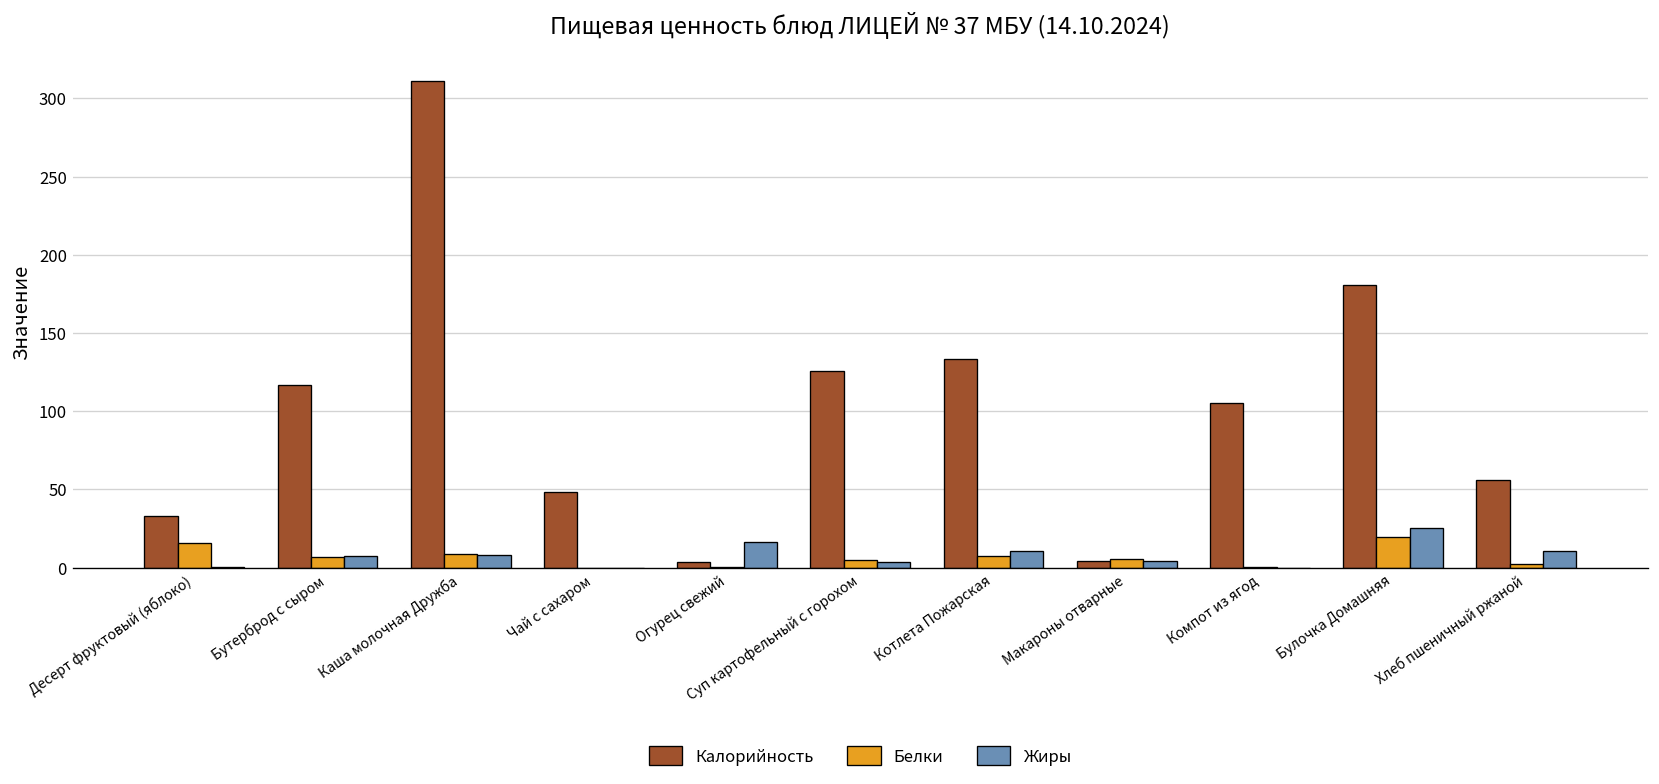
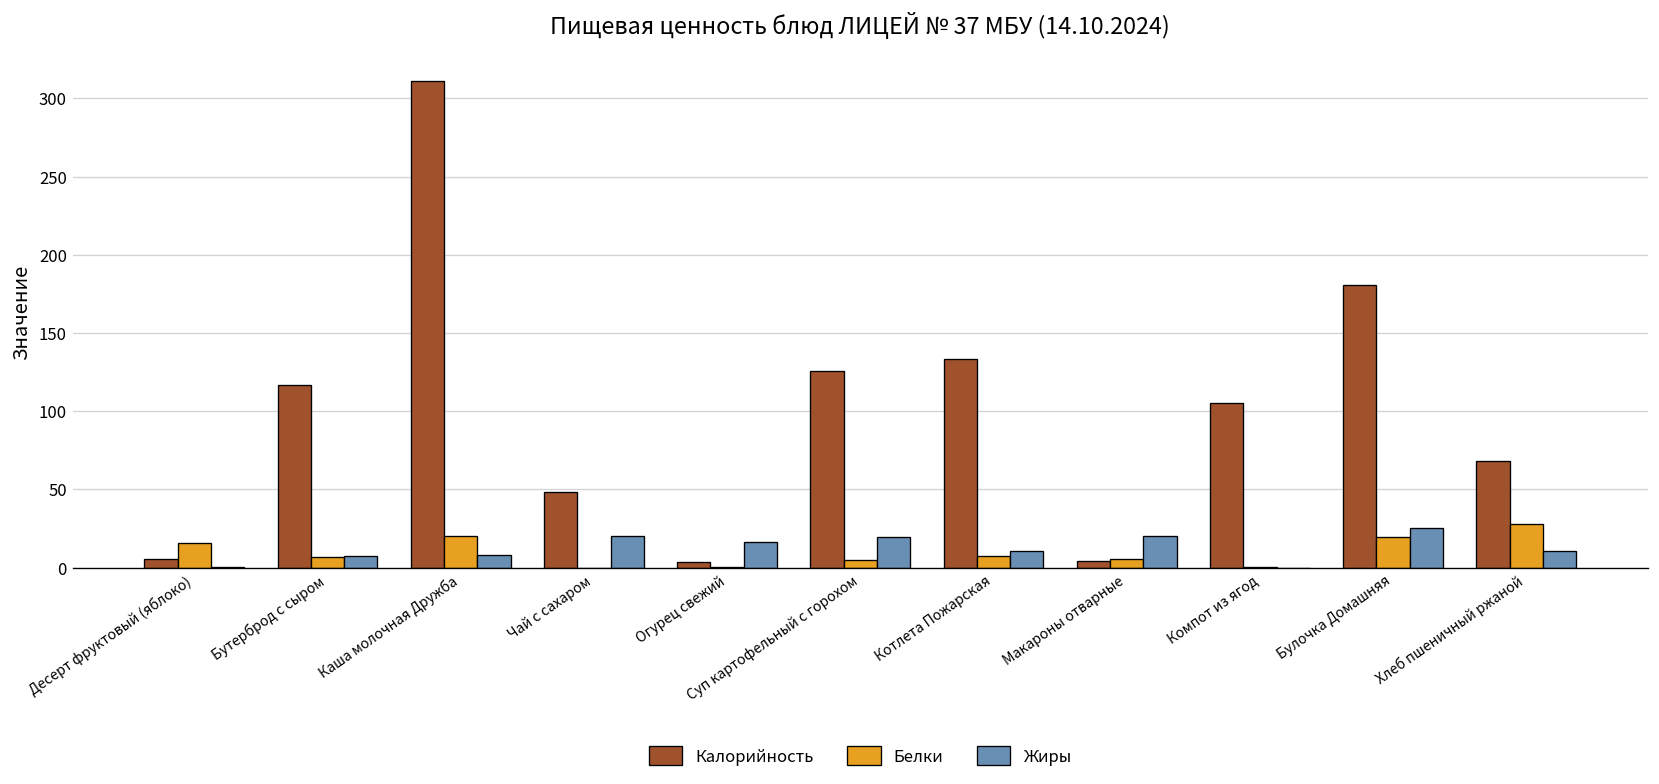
  {
    "Калорийность": {
-     "Десерт фруктовый (яблоко)": 33,
+     "Десерт фруктовый (яблоко)": 6,
      "Бутерброд с сыром": 117,
      "Каша молочная Дружба": 311,
      "Чай с сахаром": 49,
      "Огурец свежий": 3,
      "Суп картофельный с горохом": 126,
      "Котлета Пожарская": 133,
      "Макароны отварные": 4,
      "Компот из ягод": 106,
      "Булочка Домашняя": 181,
-     "Хлеб пшеничный ржаной": 56
+     "Хлеб пшеничный ржаной": 68
    },
    "Белки": {
      "Десерт фруктовый (яблоко)": 16,
      "Бутерброд с сыром": 7,
-     "Каша молочная Дружба": 9,
+     "Каша молочная Дружба": 20,
      "Суп картофельный с горохом": 5,
      "Котлета Пожарская": 7,
      "Макароны отварные": 6,
      "Булочка Домашняя": 20,
-     "Хлеб пшеничный ржаной": 2
+     "Хлеб пшеничный ржаной": 28
    },
    "Жиры": {
      "Бутерброд с сыром": 8,
      "Каша молочная Дружба": 8,
-     "Чай с сахаром": 0,
+     "Чай с сахаром": 20,
      "Огурец свежий": 16,
-     "Суп картофельный с горохом": 4,
+     "Суп картофельный с горохом": 20,
      "Котлета Пожарская": 11,
-     "Макароны отварные": 4,
+     "Макароны отварные": 21,
      "Булочка Домашняя": 25,
      "Хлеб пшеничный ржаной": 10
    }
  }
